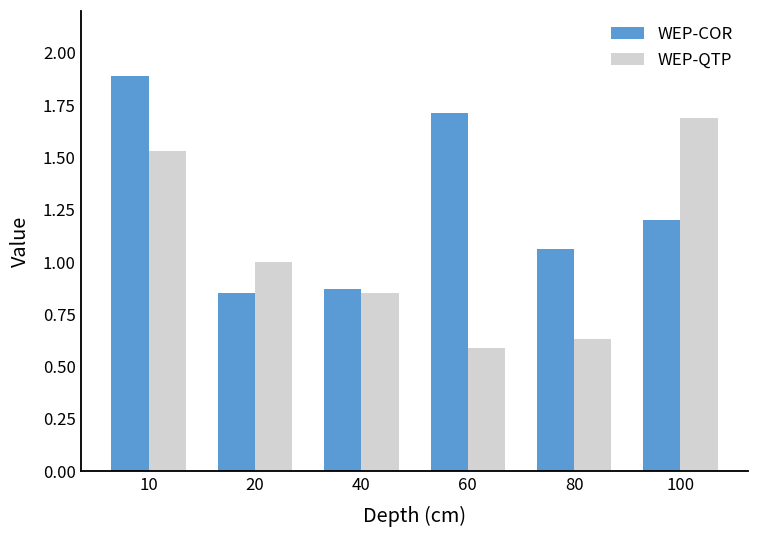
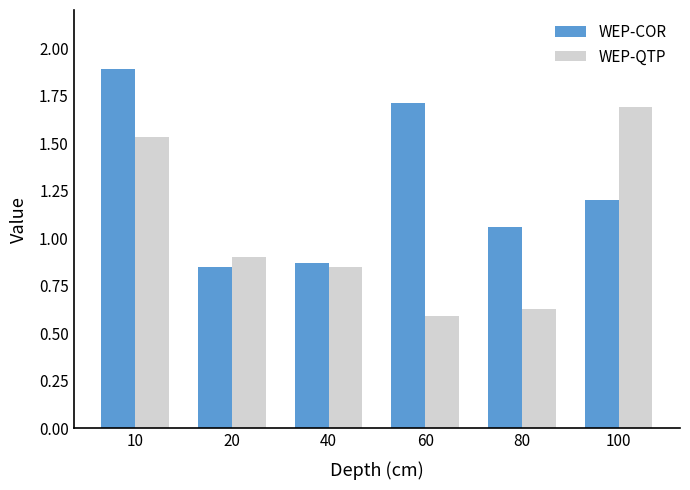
  {
    "WEP-COR": {
      "10": 1.9,
      "20": 0.85,
      "40": 0.87,
      "60": 1.7,
      "80": 1.06,
      "100": 1.2
    },
    "WEP-QTP": {
      "10": 1.53,
-     "20": 1.0,
+     "20": 0.9,
      "40": 0.85,
      "60": 0.6,
      "80": 0.63,
      "100": 1.7
    }
  }
